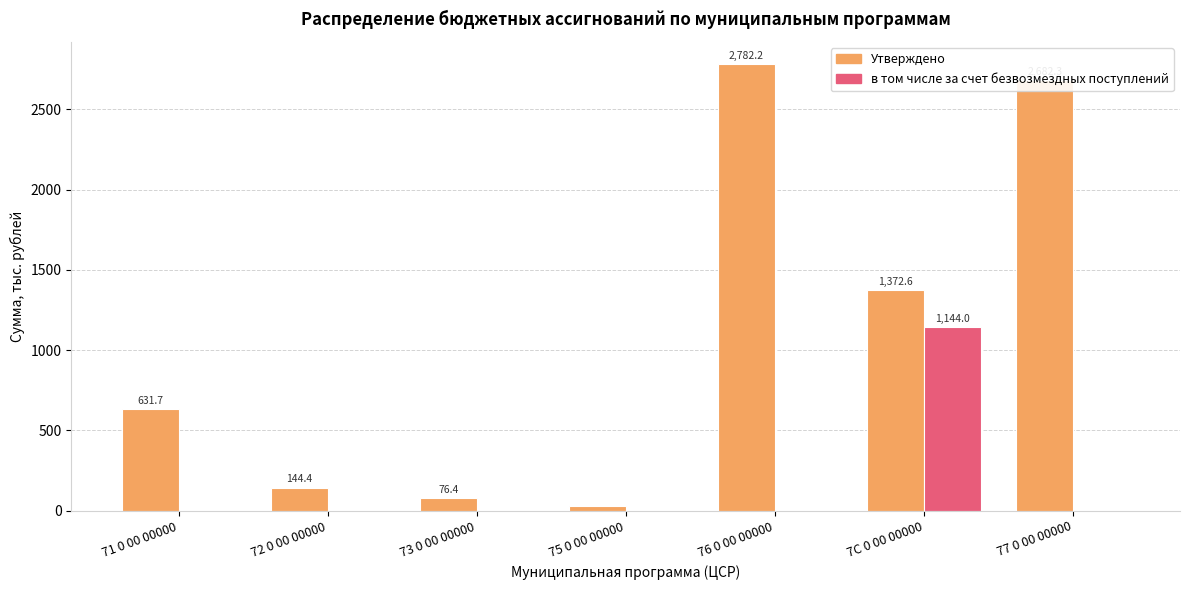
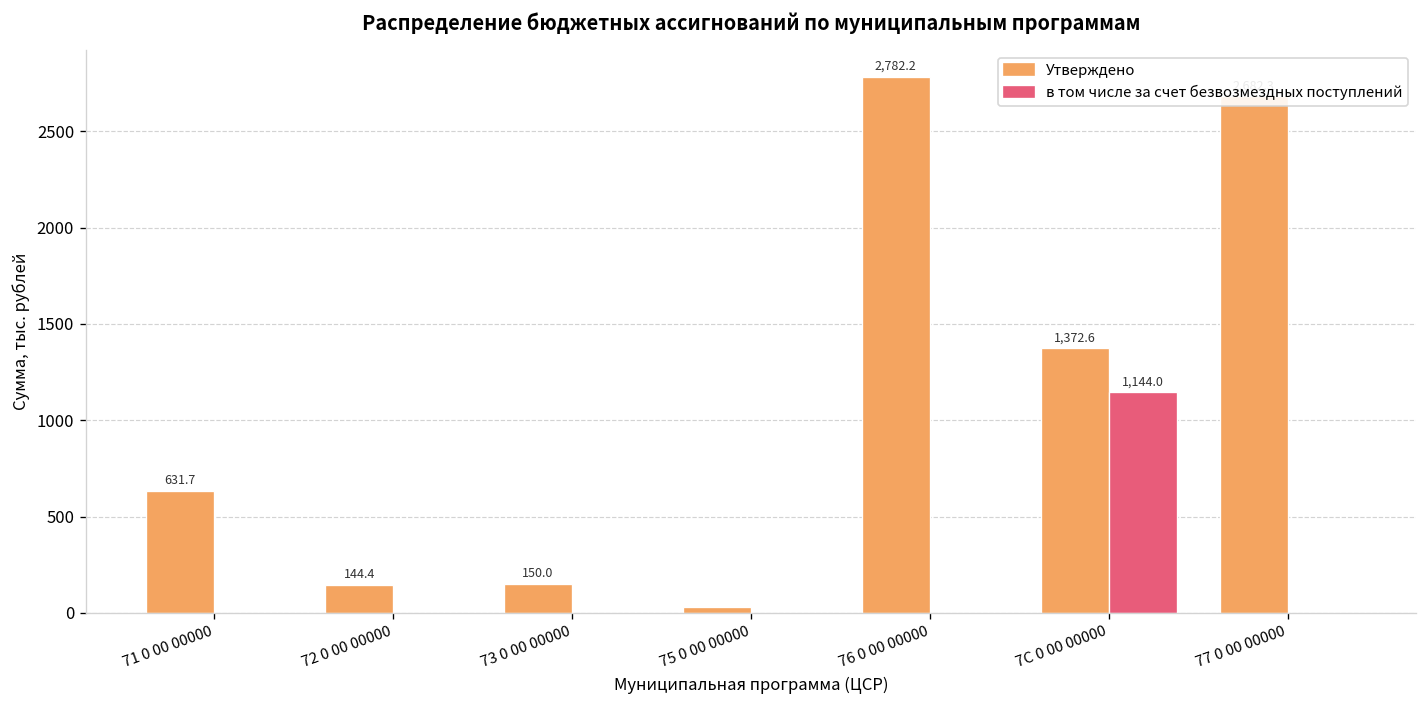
  {
    "Утверждено": {
      "71 0 00 00000": "631.7",
      "72 0 00 00000": "144.4",
-     "73 0 00 00000": "76.4",
+     "73 0 00 00000": "150.0",
      "76 0 00 00000": "2,782.2",
      "7С 0 00 00000": "1,372.6"
    },
    "в том числе за счет безвозмездных поступлений": {
      "7С 0 00 00000": "1,144.0"
    }
  }
